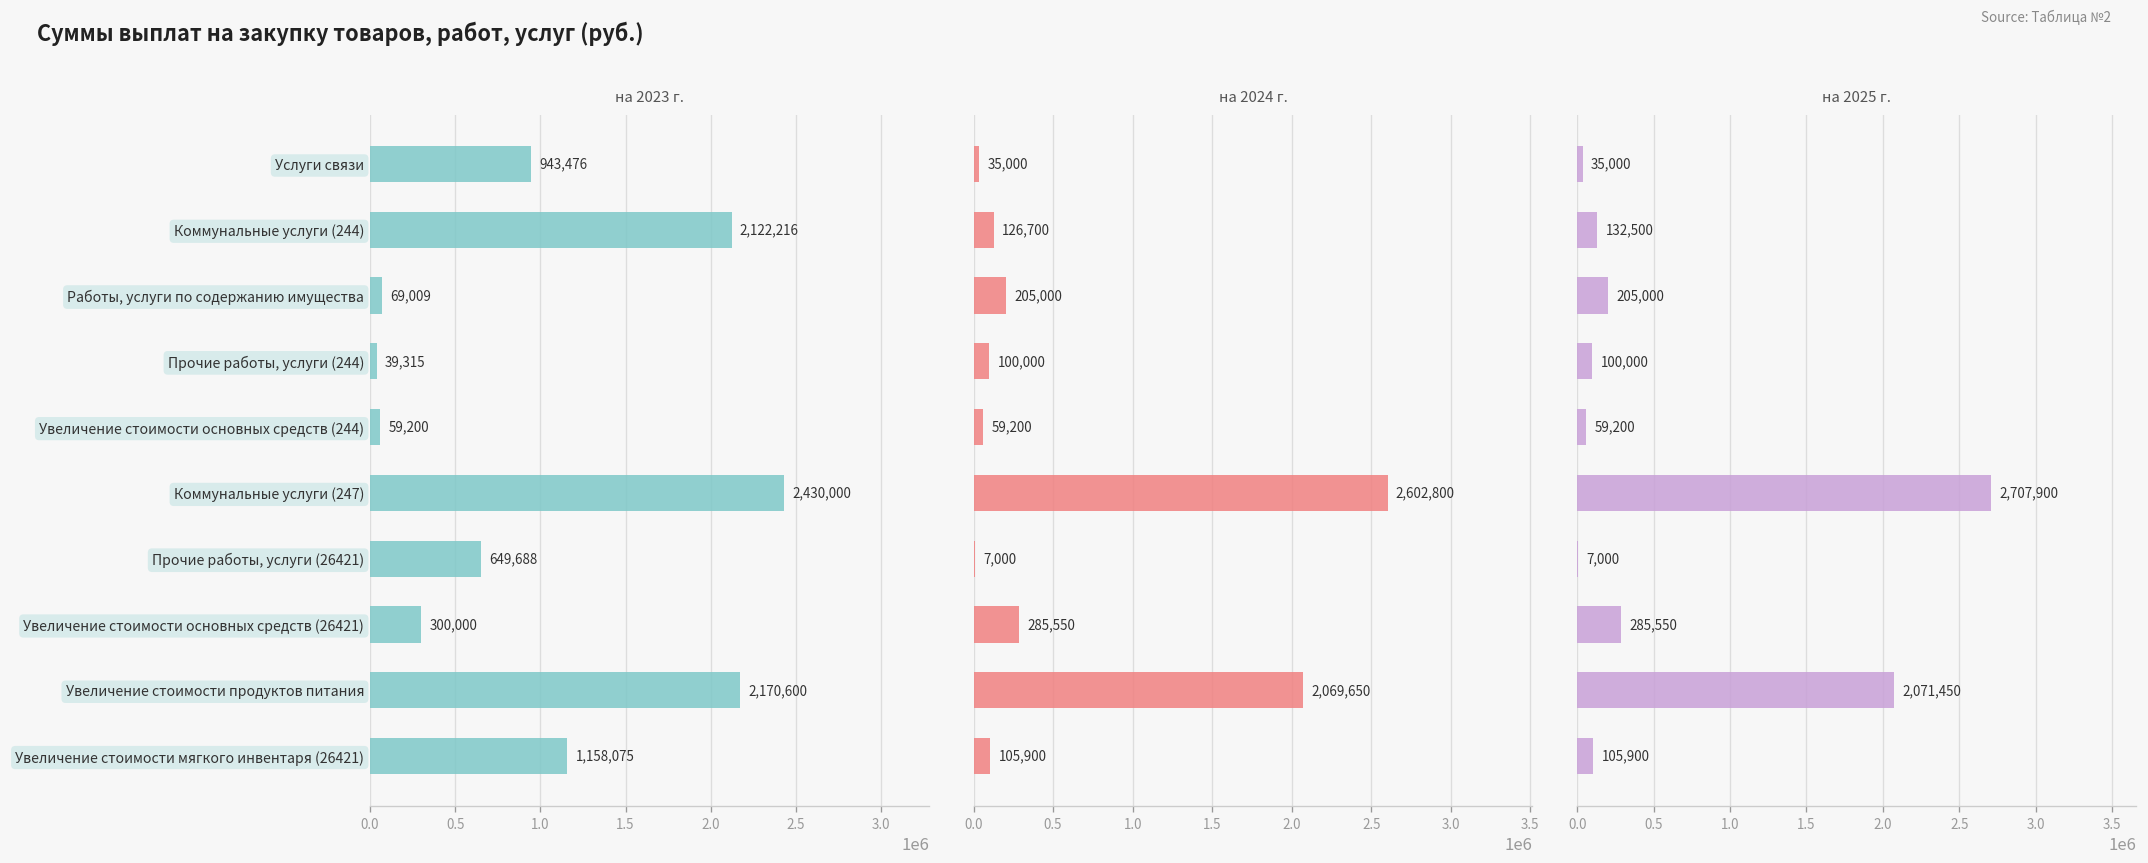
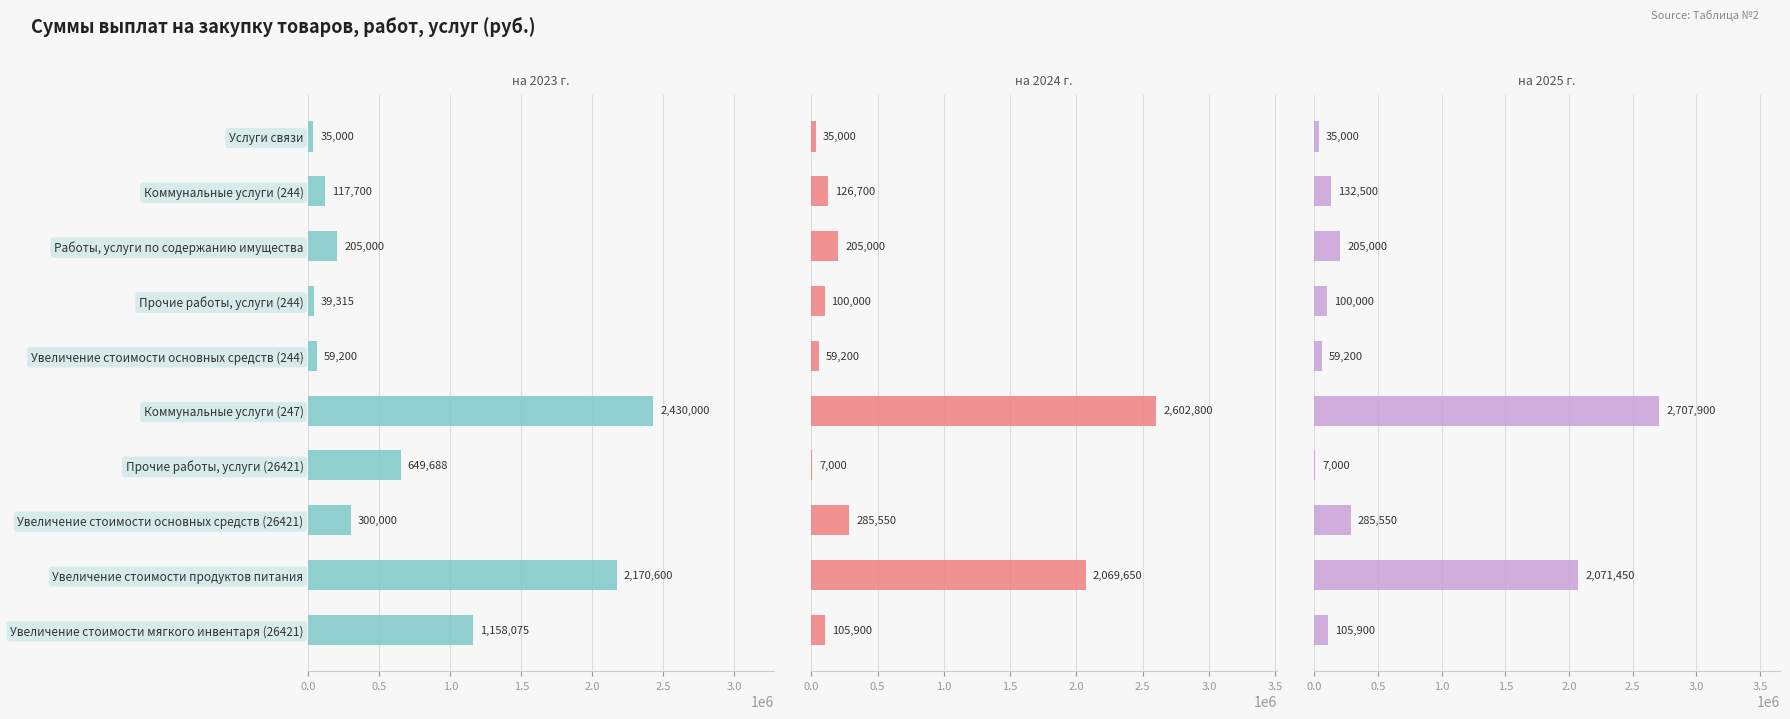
  {
    "на 2023 г.": {
-     "Услуги связи": "943,476",
-     "Коммунальные услуги (244)": "2,122,216",
-     "Работы, услуги по содержанию имущества": "69,009",
+     "Услуги связи": "35,000",
+     "Коммунальные услуги (244)": "117,700",
+     "Работы, услуги по содержанию имущества": "205,000",
      "Прочие работы, услуги (244)": "39,315",
      "Увеличение стоимости основных средств (244)": "59,200",
      "Коммунальные услуги (247)": "2,430,000",
      "Прочие работы, услуги (26421)": "649,688",
      "Увеличение стоимости основных средств (26421)": "300,000",
      "Увеличение стоимости продуктов питания": "2,170,600",
      "Увеличение стоимости мягкого инвентаря (26421)": "1,158,075"
    }
  }
